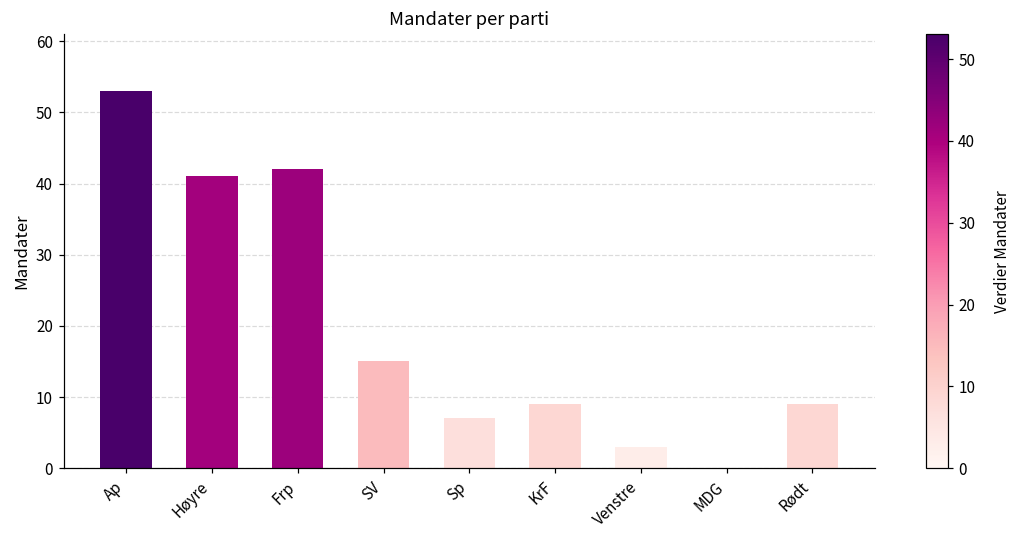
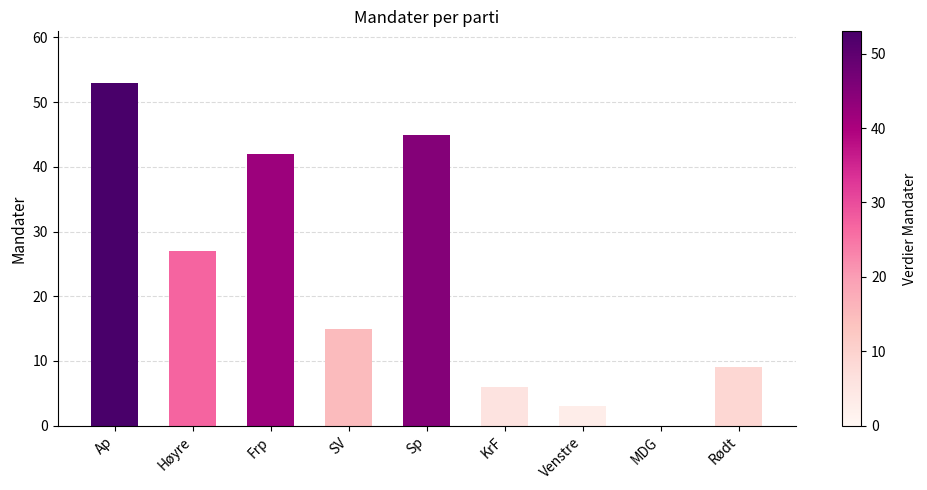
  {
    "Ap": 53,
-   "Høyre": 41,
+   "Høyre": 27,
    "Frp": 42,
    "SV": 15,
-   "Sp": 7,
-   "KrF": 9,
+   "Sp": 45,
+   "KrF": 6,
    "Venstre": 3,
    "MDG": 0,
    "Rødt": 9
  }
